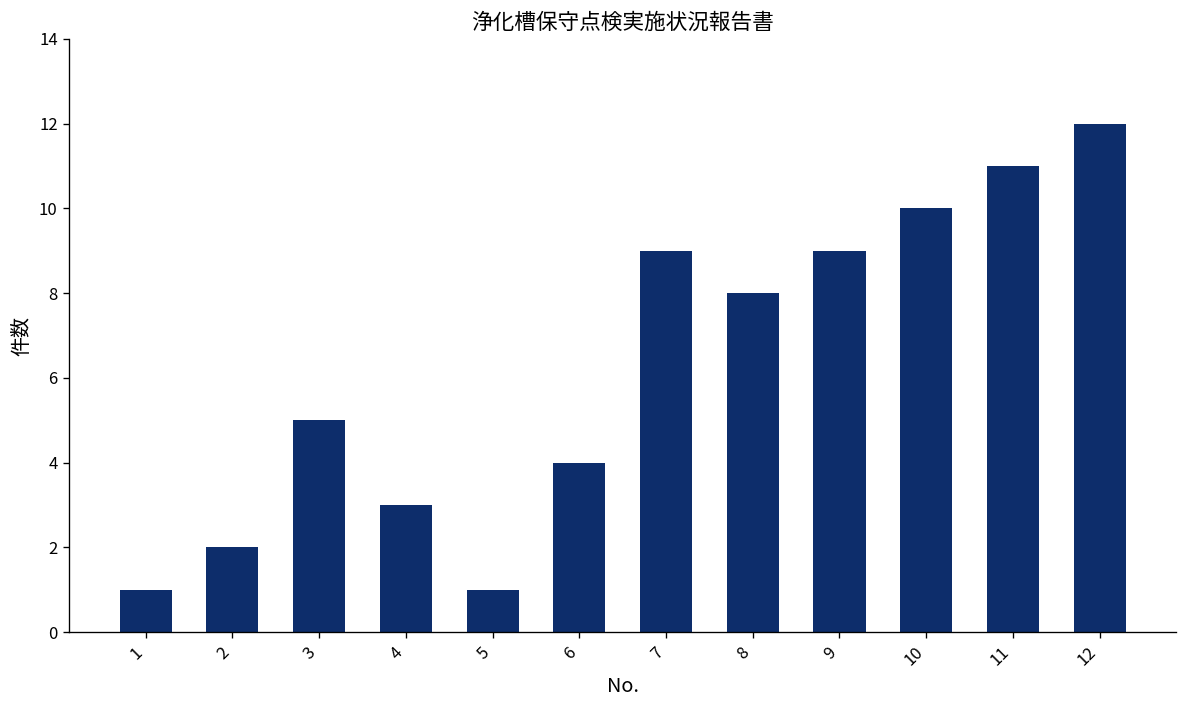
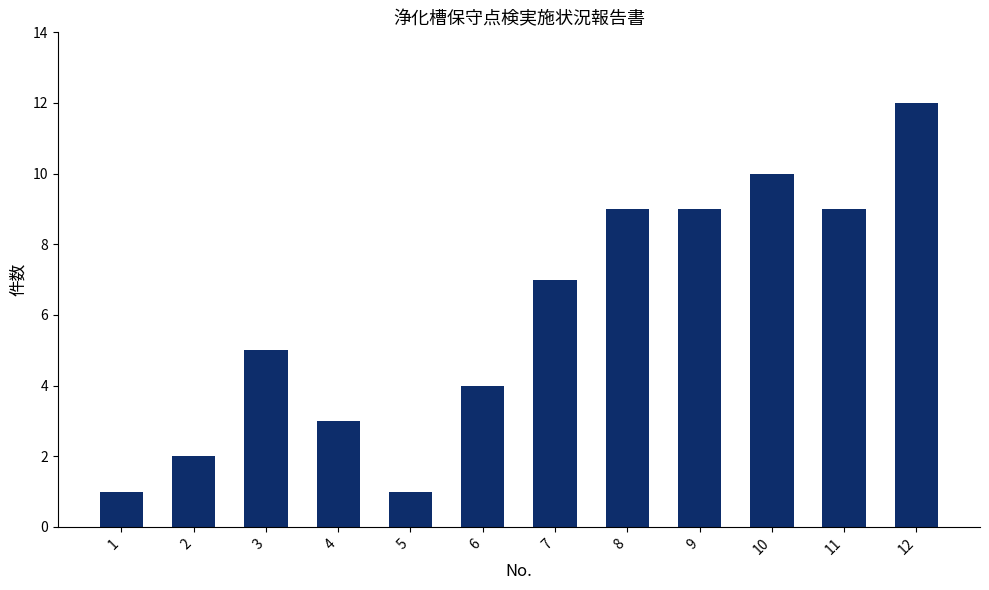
  {
    "1": 1,
    "2": 2,
    "3": 5,
    "4": 3,
    "5": 1,
    "6": 4,
-   "7": 9,
-   "8": 8,
+   "7": 7,
+   "8": 9,
    "9": 9,
    "10": 10,
-   "11": 11,
+   "11": 9,
    "12": 12
  }
